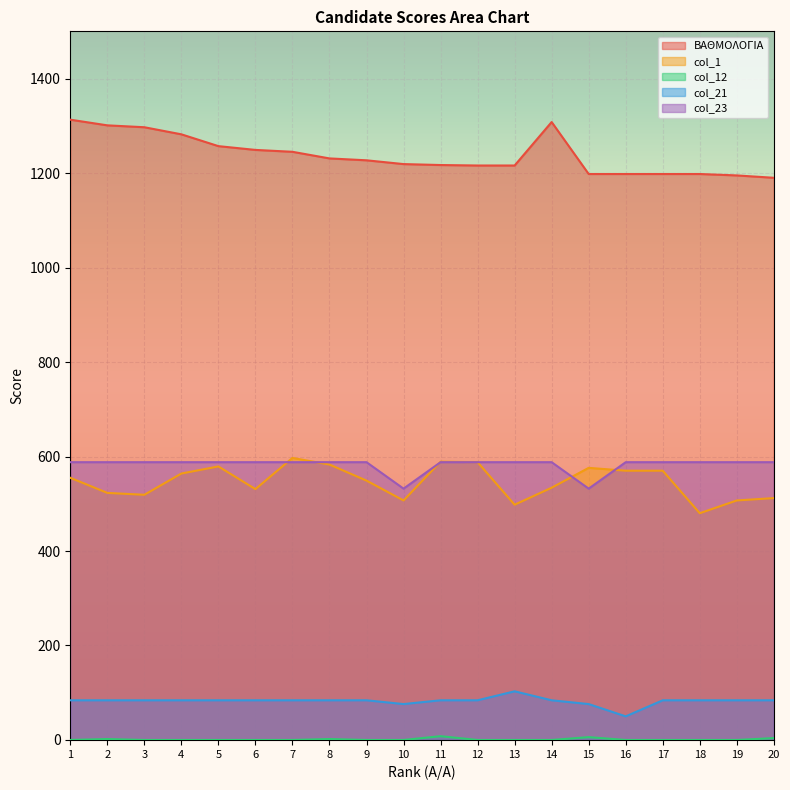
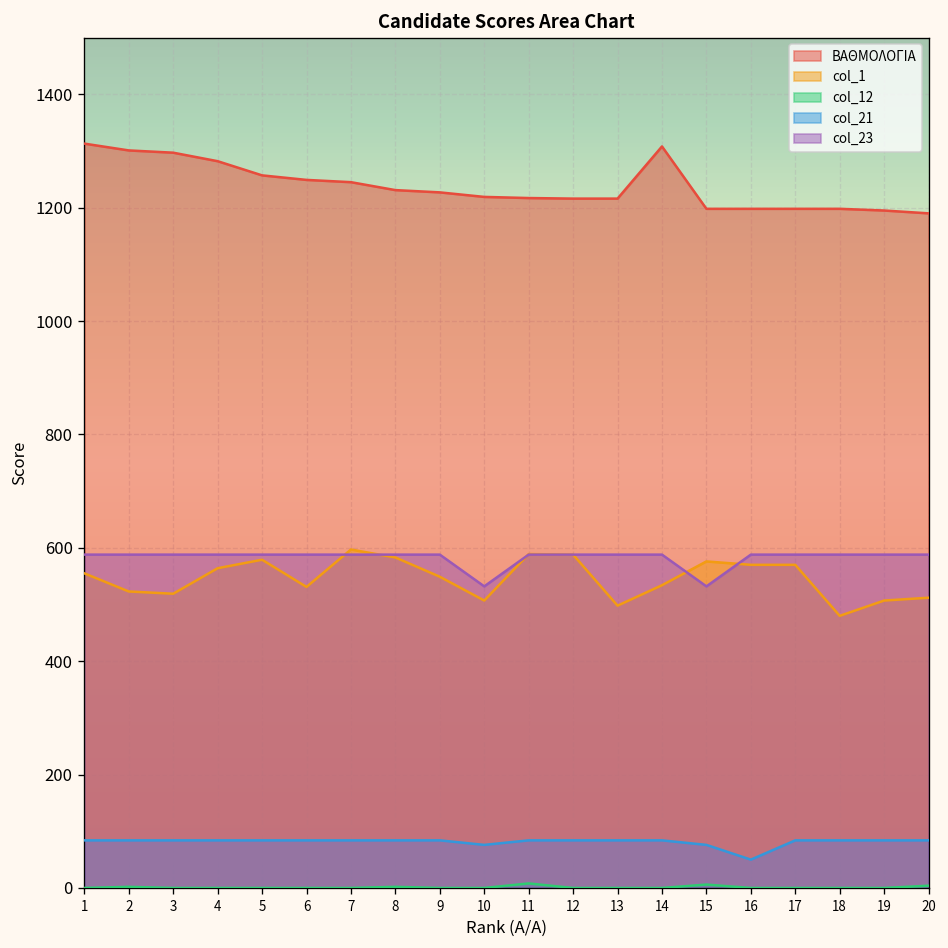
  {
    "ΒΑΘΜΟΛΟΓΙΑ": {
      "1": 1310,
      "2": 1300,
      "3": 1300,
      "4": 1280,
      "5": 1260,
      "6": 1250,
      "7": 1250,
      "8": 1230,
      "9": 1230,
      "10": 1220,
      "11": 1220,
      "12": 1220,
      "13": 1220,
      "14": 1310,
      "15": 1200,
      "16": 1200,
      "17": 1200,
      "18": 1200,
      "19": 1200,
      "20": 1190
    },
    "col_1": {
      "1": 560,
      "2": 520,
      "3": 520,
      "4": 560,
      "5": 580,
      "6": 530,
      "7": 600,
      "9": 550,
      "10": 510,
      "13": 500,
      "14": 530,
      "15": 580,
      "16": 570,
      "17": 570,
      "18": 480,
      "19": 510,
      "20": 510
    },
    "col_12": {
      "1": 0,
      "2": 0,
      "3": 0,
      "4": 0,
      "5": 0,
      "6": 0,
      "7": 0,
      "8": 0,
      "9": 0,
      "10": 0,
      "11": 10,
      "12": 0,
      "13": 0,
      "14": 0,
      "15": 10,
      "16": 0,
      "17": 0,
      "18": 0,
      "19": 0,
      "20": 0
    },
    "col_21": {
      "1": 80,
      "2": 80,
      "3": 80,
      "4": 80,
      "5": 80,
      "6": 80,
      "7": 80,
      "8": 80,
      "9": 80,
      "10": 80,
      "11": 80,
      "12": 80,
-     "13": 100,
+     "13": 80,
      "14": 80,
      "15": 80,
      "16": 50,
      "17": 80,
      "18": 80,
      "19": 80,
      "20": 80
    },
    "col_23": {
      "1": 590,
      "2": 590,
      "3": 590,
      "4": 590,
      "5": 590,
      "6": 590,
      "7": 590,
      "9": 590,
      "10": 530,
      "13": 590,
      "14": 590,
      "15": 530,
      "16": 590,
      "17": 590,
      "18": 590,
      "19": 590,
      "20": 590
    }
  }
